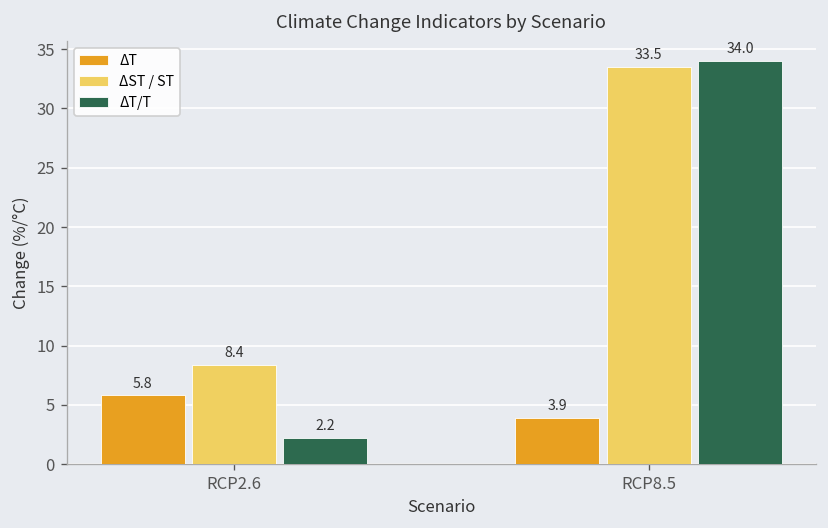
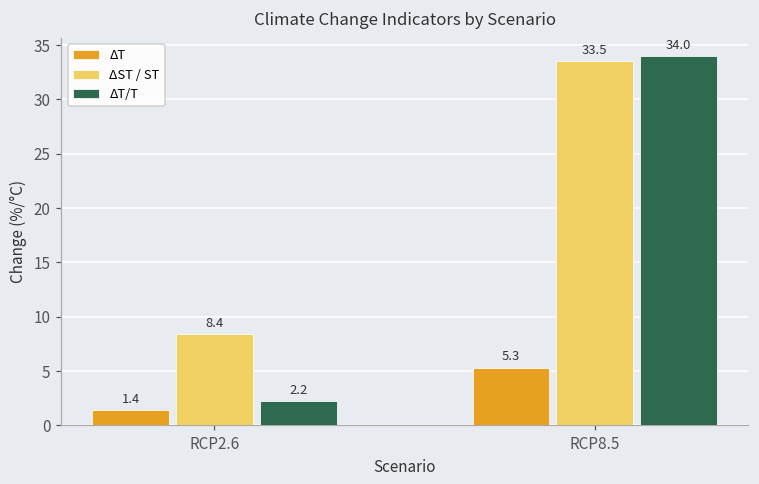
  {
    "ΔT": {
-     "RCP2.6": 5.8,
-     "RCP8.5": 3.9
+     "RCP2.6": 1.4,
+     "RCP8.5": 5.3
    },
    "ΔST / ST": {
      "RCP2.6": 8.4,
      "RCP8.5": 33.5
    },
    "ΔT/T": {
      "RCP2.6": 2.2,
      "RCP8.5": 34.0
    }
  }
